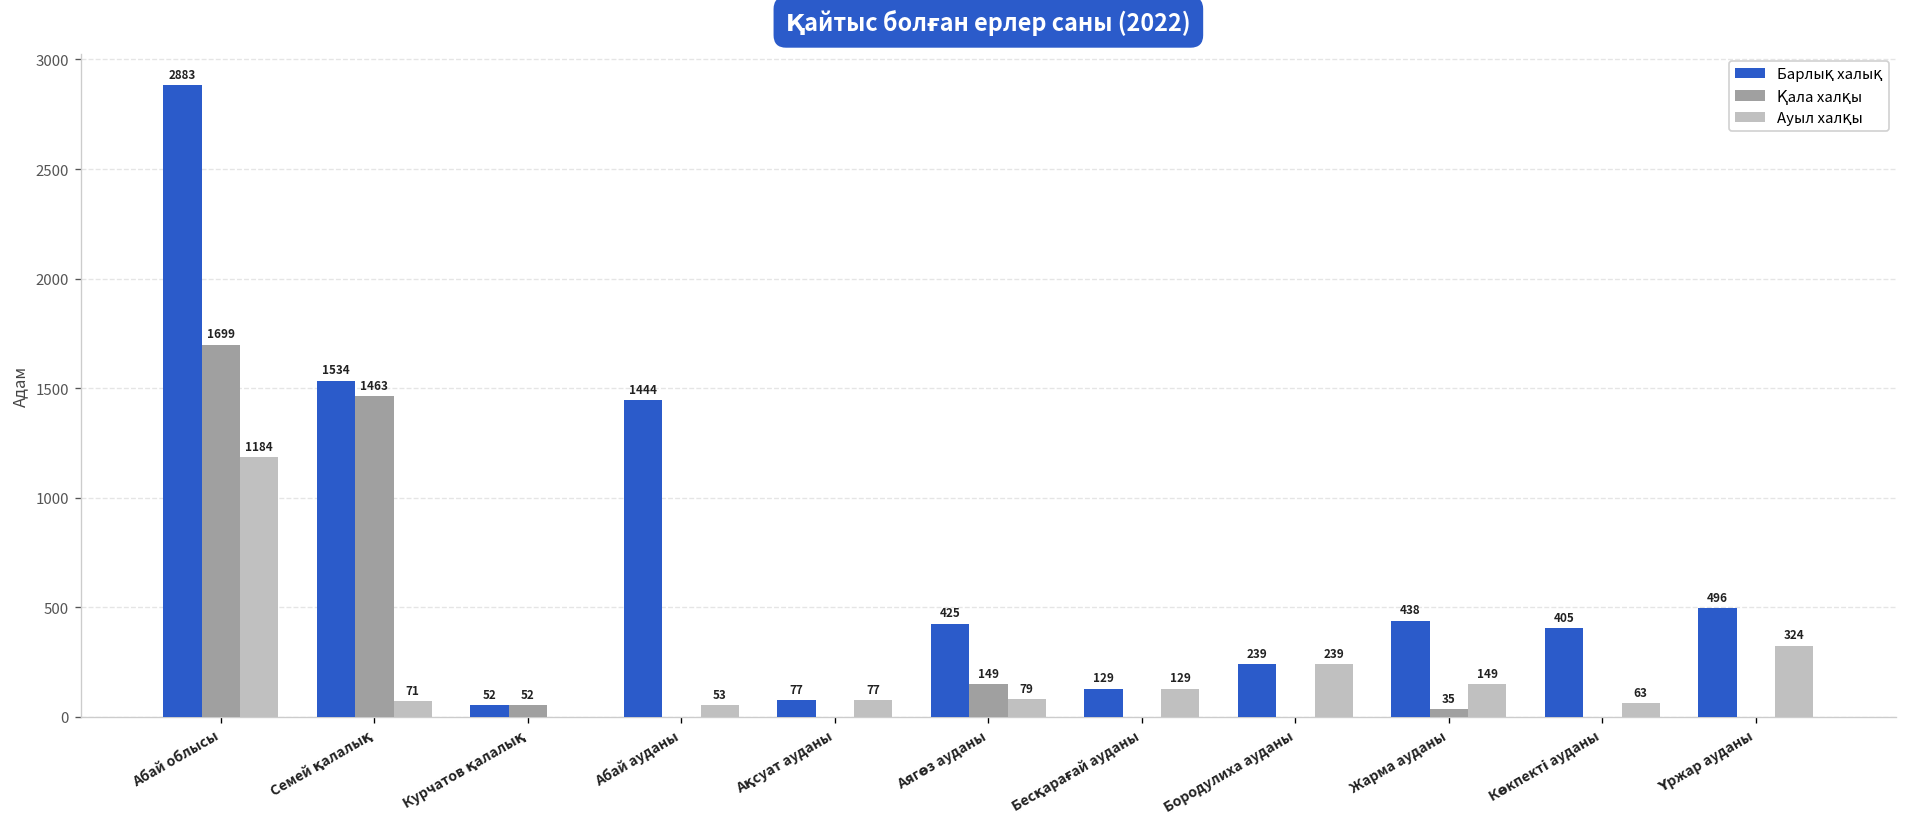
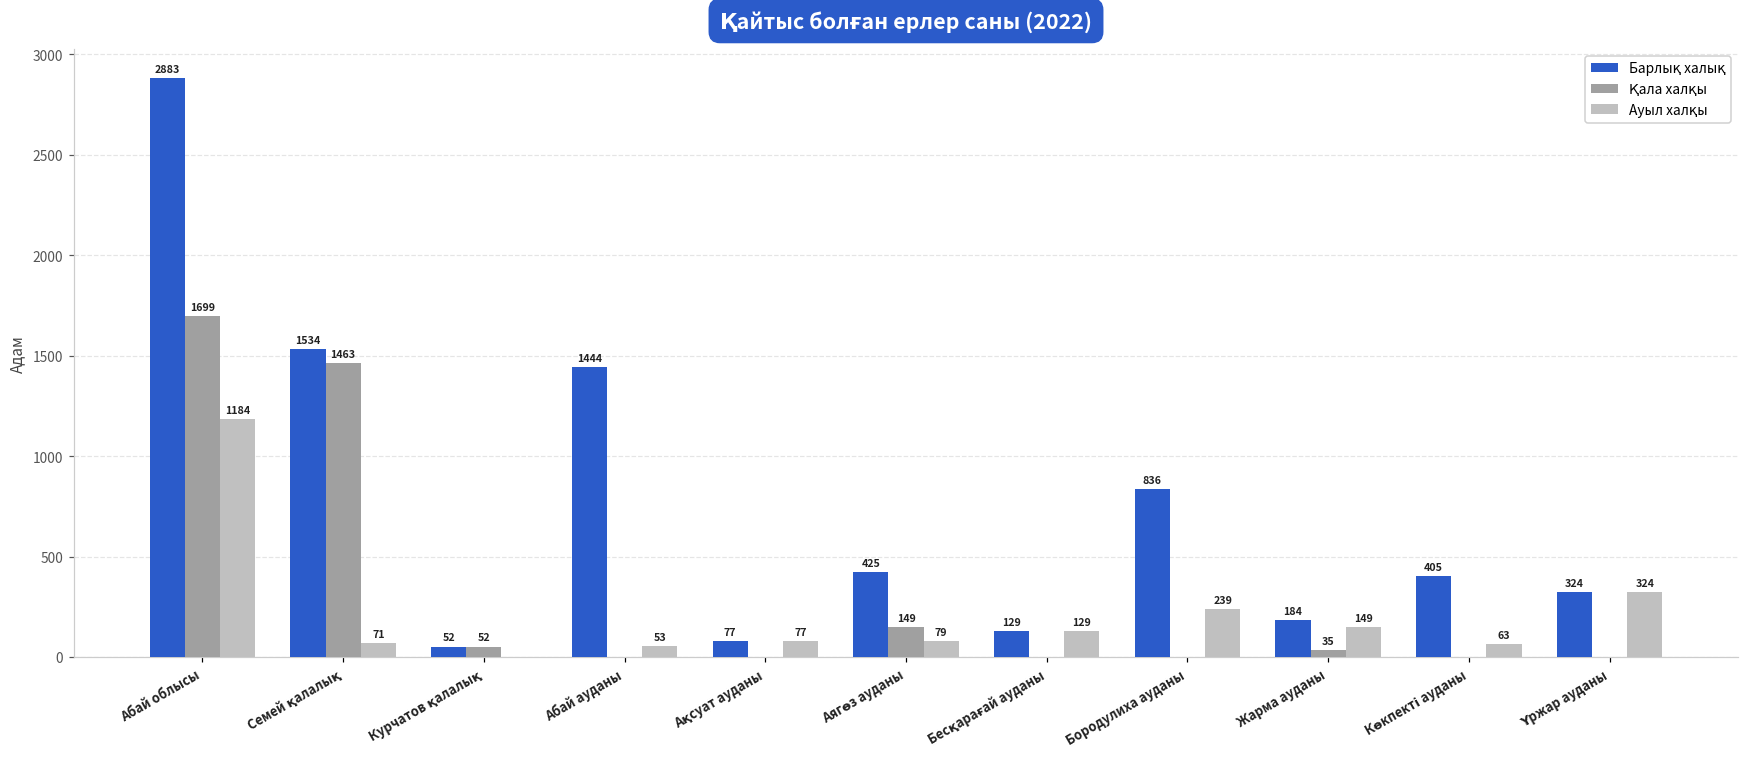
  {
    "Барлық халық": {
      "Абай облысы": 2883,
      "Семей қалалық": 1534,
      "Курчатов қалалық": 52,
      "Абай ауданы": 1444,
      "Ақсуат ауданы": 77,
      "Аягөз ауданы": 425,
      "Бесқарағай ауданы": 129,
-     "Бородулиха ауданы": 239,
-     "Жарма ауданы": 438,
+     "Бородулиха ауданы": 836,
+     "Жарма ауданы": 184,
      "Көкпекті ауданы": 405,
-     "Үржар ауданы": 496
+     "Үржар ауданы": 324
    }
  }
